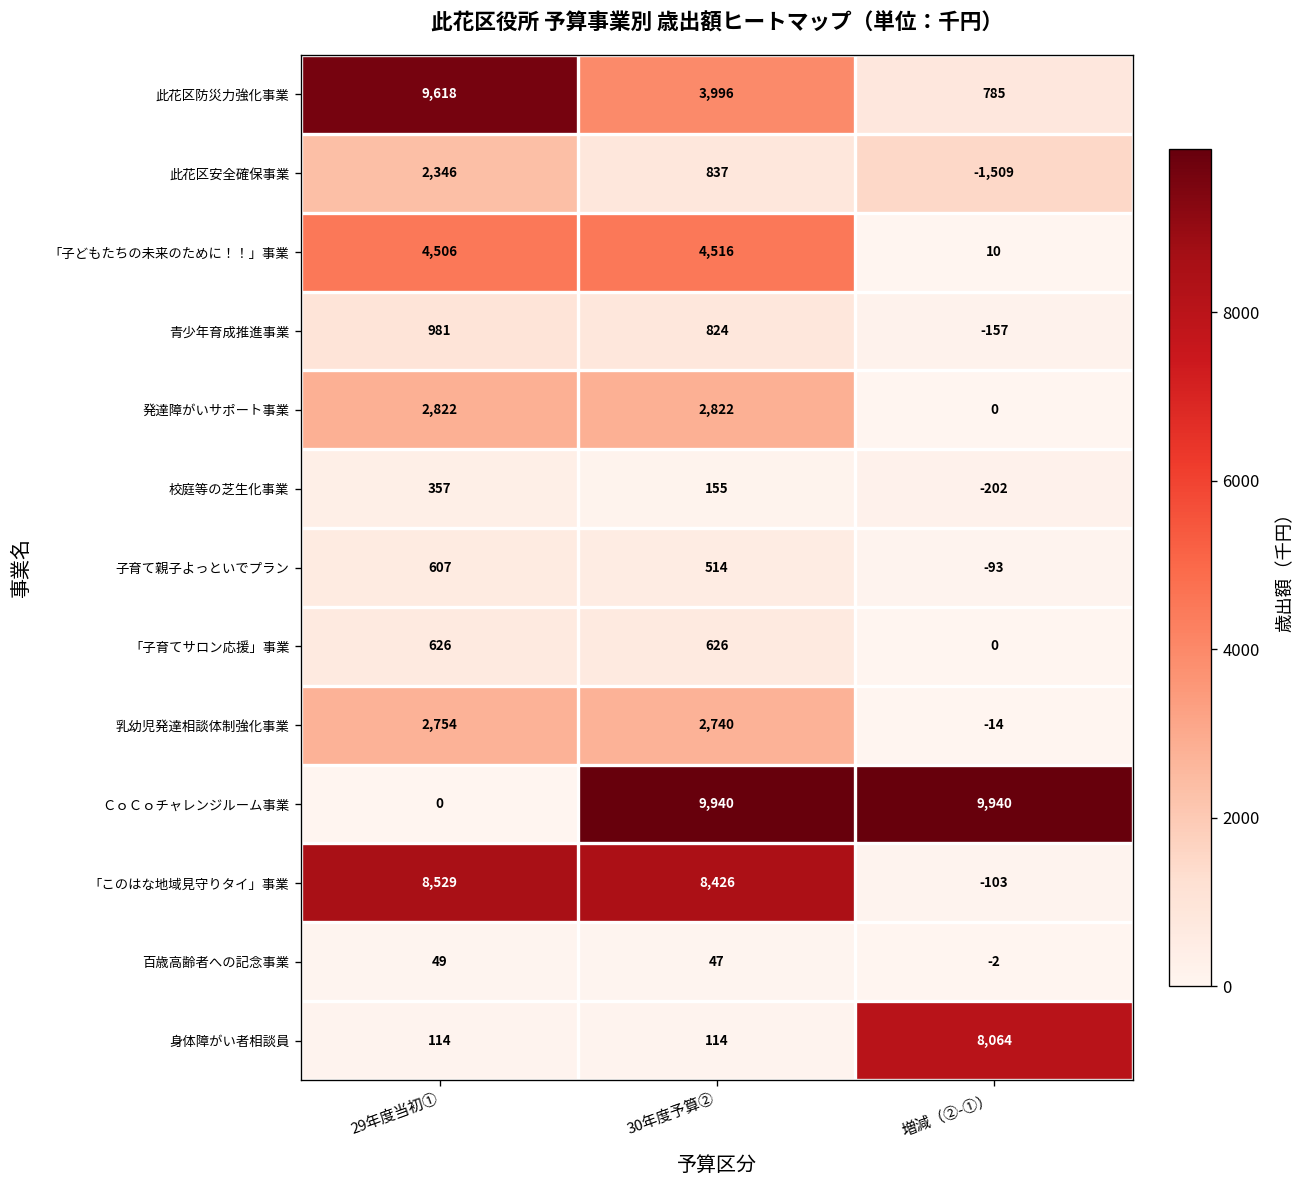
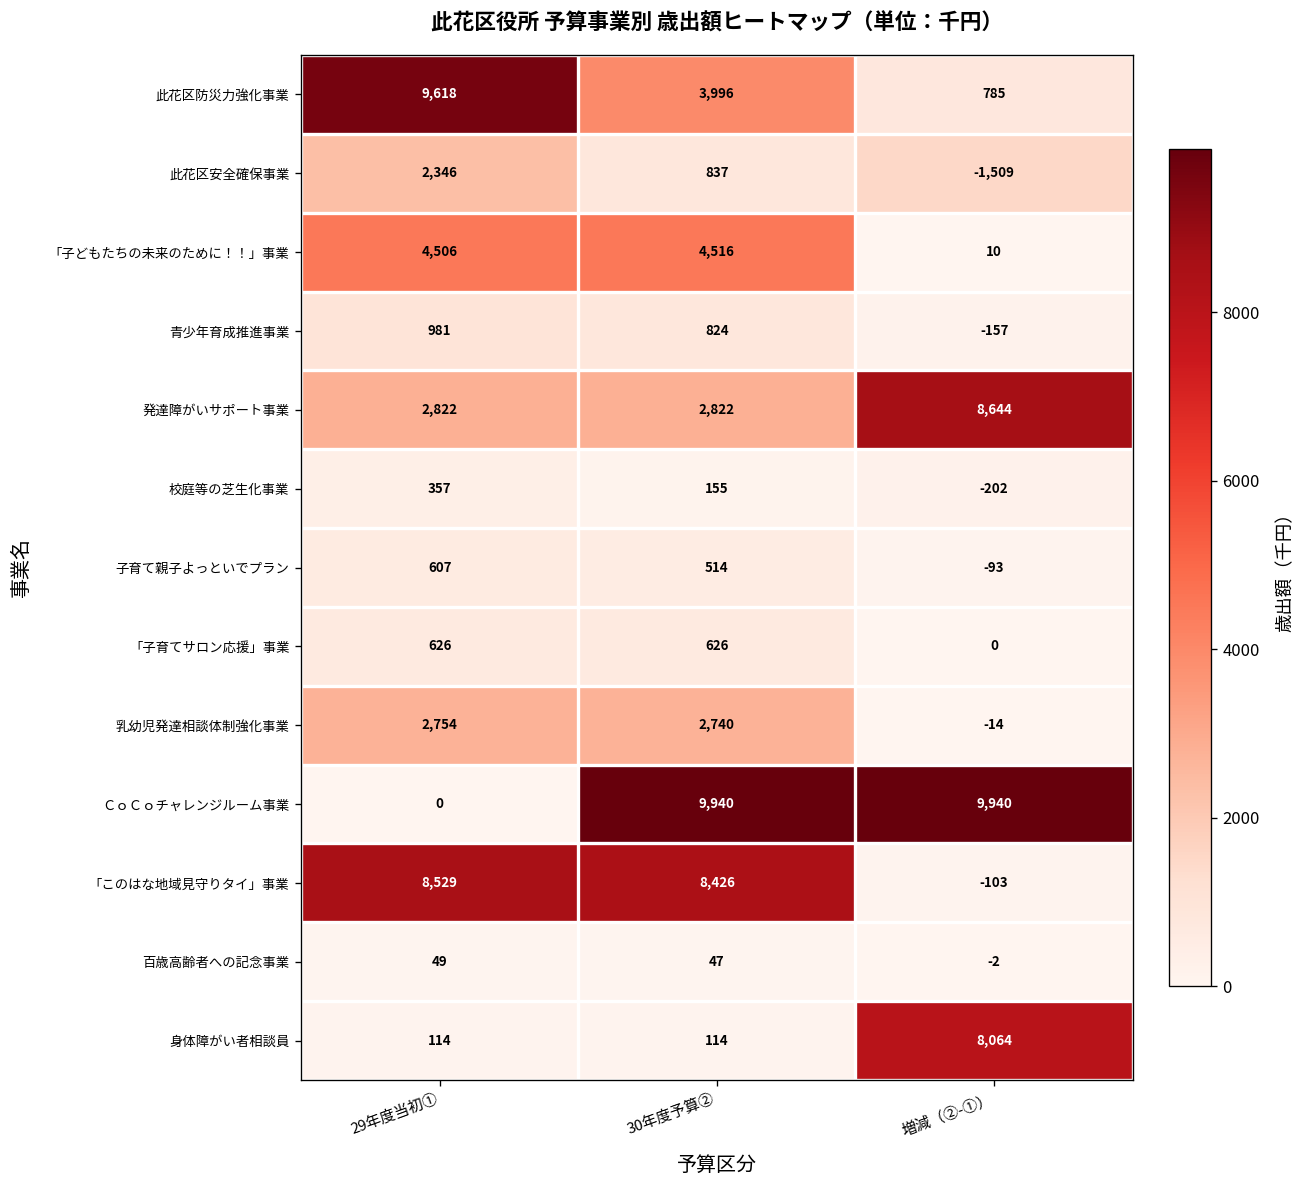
  {
    "此花区防災力強化事業": {
      "29年度当初①": "9,618",
      "30年度予算②": "3,996",
      "増減（②-①）": "785"
    },
    "此花区安全確保事業": {
      "29年度当初①": "2,346",
      "30年度予算②": "837",
      "増減（②-①）": "-1,509"
    },
    "「子どもたちの未来のために！！」事業": {
      "29年度当初①": "4,506",
      "30年度予算②": "4,516",
      "増減（②-①）": "10"
    },
    "青少年育成推進事業": {
      "29年度当初①": "981",
      "30年度予算②": "824",
      "増減（②-①）": "-157"
    },
    "発達障がいサポート事業": {
      "29年度当初①": "2,822",
      "30年度予算②": "2,822",
-     "増減（②-①）": "0"
+     "増減（②-①）": "8,644"
    },
    "校庭等の芝生化事業": {
      "29年度当初①": "357",
      "30年度予算②": "155",
      "増減（②-①）": "-202"
    },
    "子育て親子よっといでプラン": {
      "29年度当初①": "607",
      "30年度予算②": "514",
      "増減（②-①）": "-93"
    },
    "「子育てサロン応援」事業": {
      "29年度当初①": "626",
      "30年度予算②": "626",
      "増減（②-①）": "0"
    },
    "乳幼児発達相談体制強化事業": {
      "29年度当初①": "2,754",
      "30年度予算②": "2,740",
      "増減（②-①）": "-14"
    },
    "ＣｏＣｏチャレンジルーム事業": {
      "29年度当初①": "0",
      "30年度予算②": "9,940",
      "増減（②-①）": "9,940"
    },
    "「このはな地域見守りタイ」事業": {
      "29年度当初①": "8,529",
      "30年度予算②": "8,426",
      "増減（②-①）": "-103"
    },
    "百歳高齢者への記念事業": {
      "29年度当初①": "49",
      "30年度予算②": "47",
      "増減（②-①）": "-2"
    },
    "身体障がい者相談員": {
      "29年度当初①": "114",
      "30年度予算②": "114",
      "増減（②-①）": "8,064"
    }
  }
